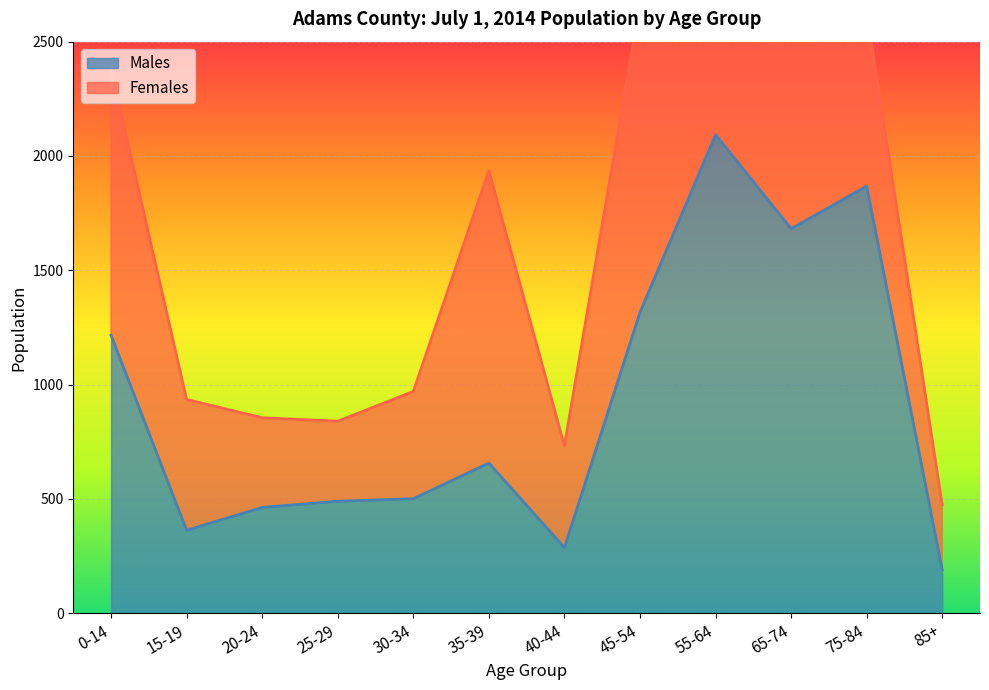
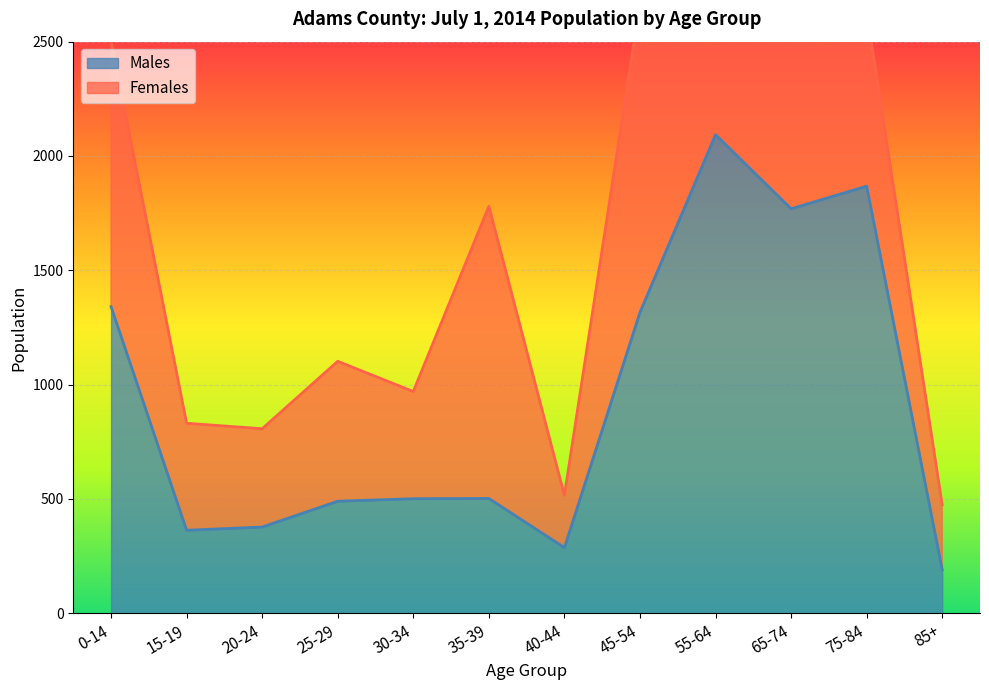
  {
    "Males": {
-     "0-14": 1220,
+     "0-14": 1340,
      "15-19": 360,
-     "20-24": 460,
+     "20-24": 380,
      "25-29": 490,
      "30-34": 500,
-     "35-39": 660,
+     "35-39": 500,
      "40-44": 290,
      "45-54": 1320,
      "55-64": 2090,
-     "65-74": 1680,
+     "65-74": 1770,
      "75-84": 1870,
      "85+": 190
    },
    "Females": {
-     "15-19": 570,
-     "20-24": 390,
-     "25-29": 350,
+     "15-19": 470,
+     "20-24": 430,
+     "25-29": 610,
      "30-34": 470,
      "35-39": 1280,
-     "40-44": 450,
+     "40-44": 230,
      "85+": 280
    }
  }
